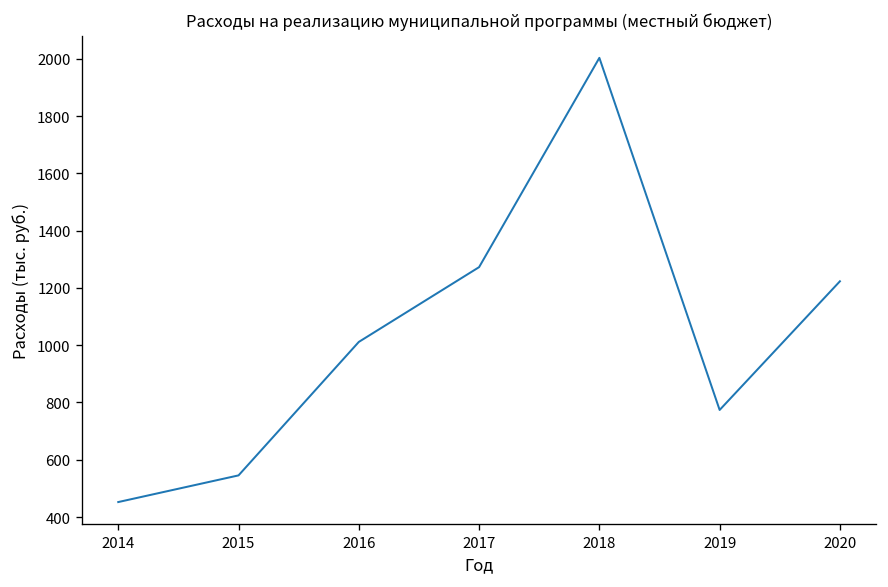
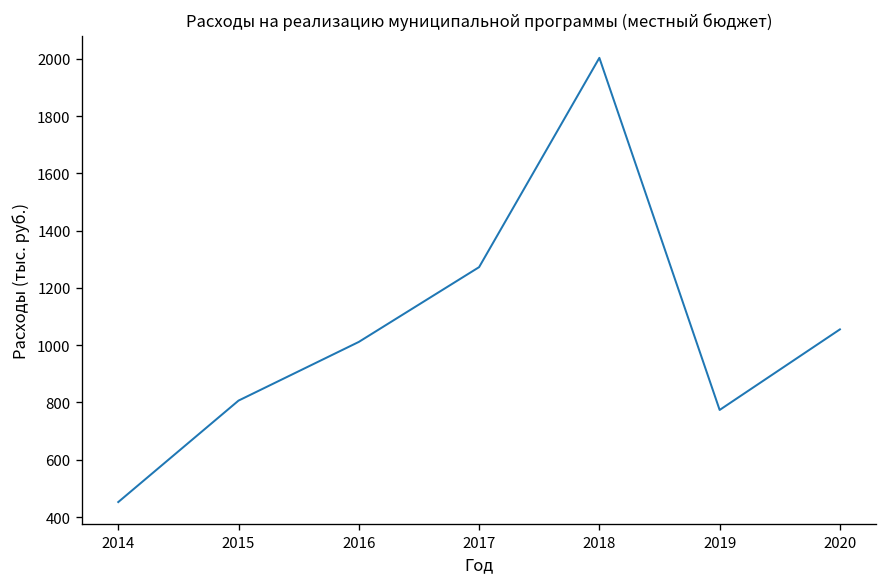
  {
    "2014": 450,
-   "2015": 550,
+   "2015": 810,
    "2016": 1010,
    "2017": 1270,
    "2018": 2000,
    "2019": 770,
-   "2020": 1220
+   "2020": 1060
  }
